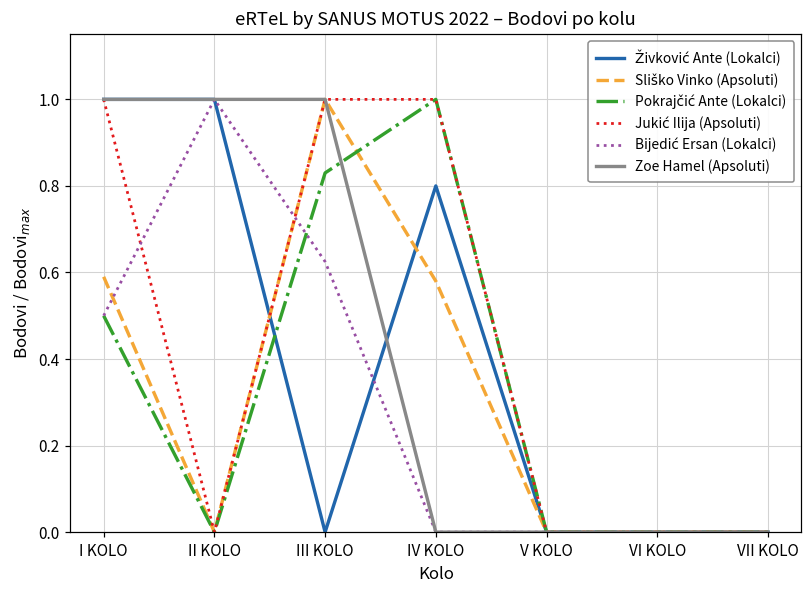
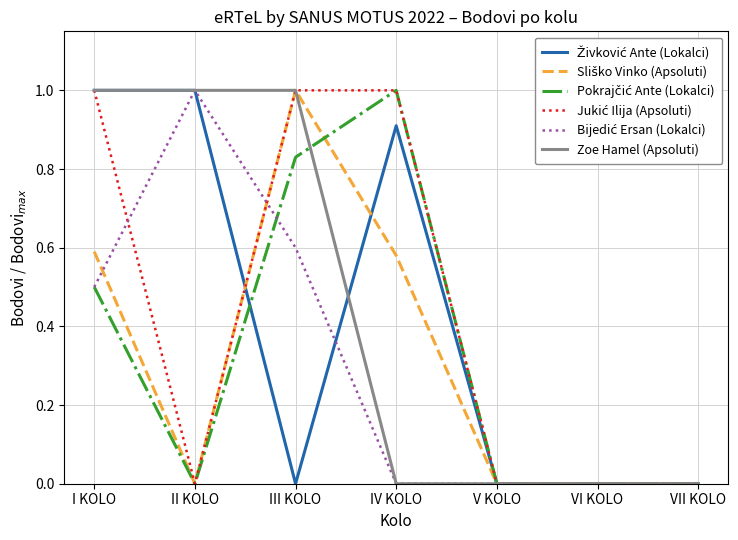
  {
    "Živković Ante (Lokalci)": {
      "III KOLO": 0.00,
-     "IV KOLO": 0.80
+     "IV KOLO": 0.91
    },
    "Sliško Vinko (Apsoluti)": {
      "I KOLO": 0.59,
      "IV KOLO": 0.58
    },
    "Pokrajčić Ante (Lokalci)": {
      "III KOLO": 0.83
    },
    "Bijedić Ersan (Lokalci)": {
-     "III KOLO": 0.63
+     "III KOLO": 0.60
    }
  }
